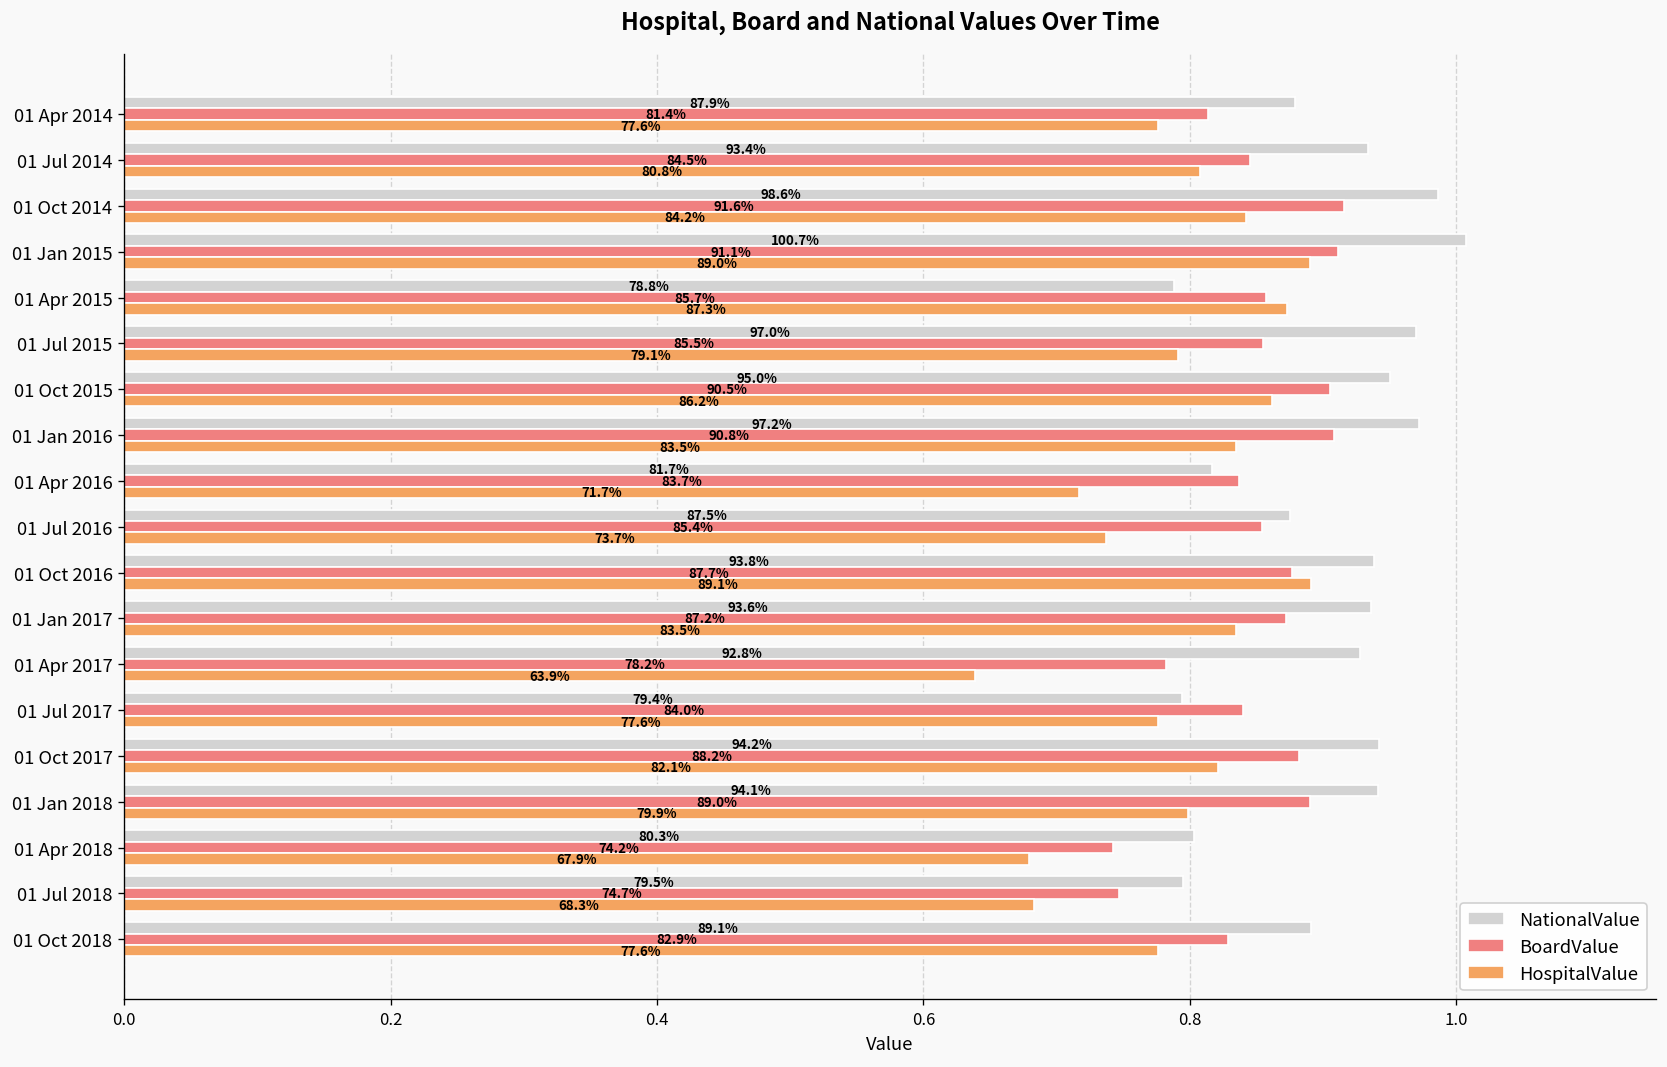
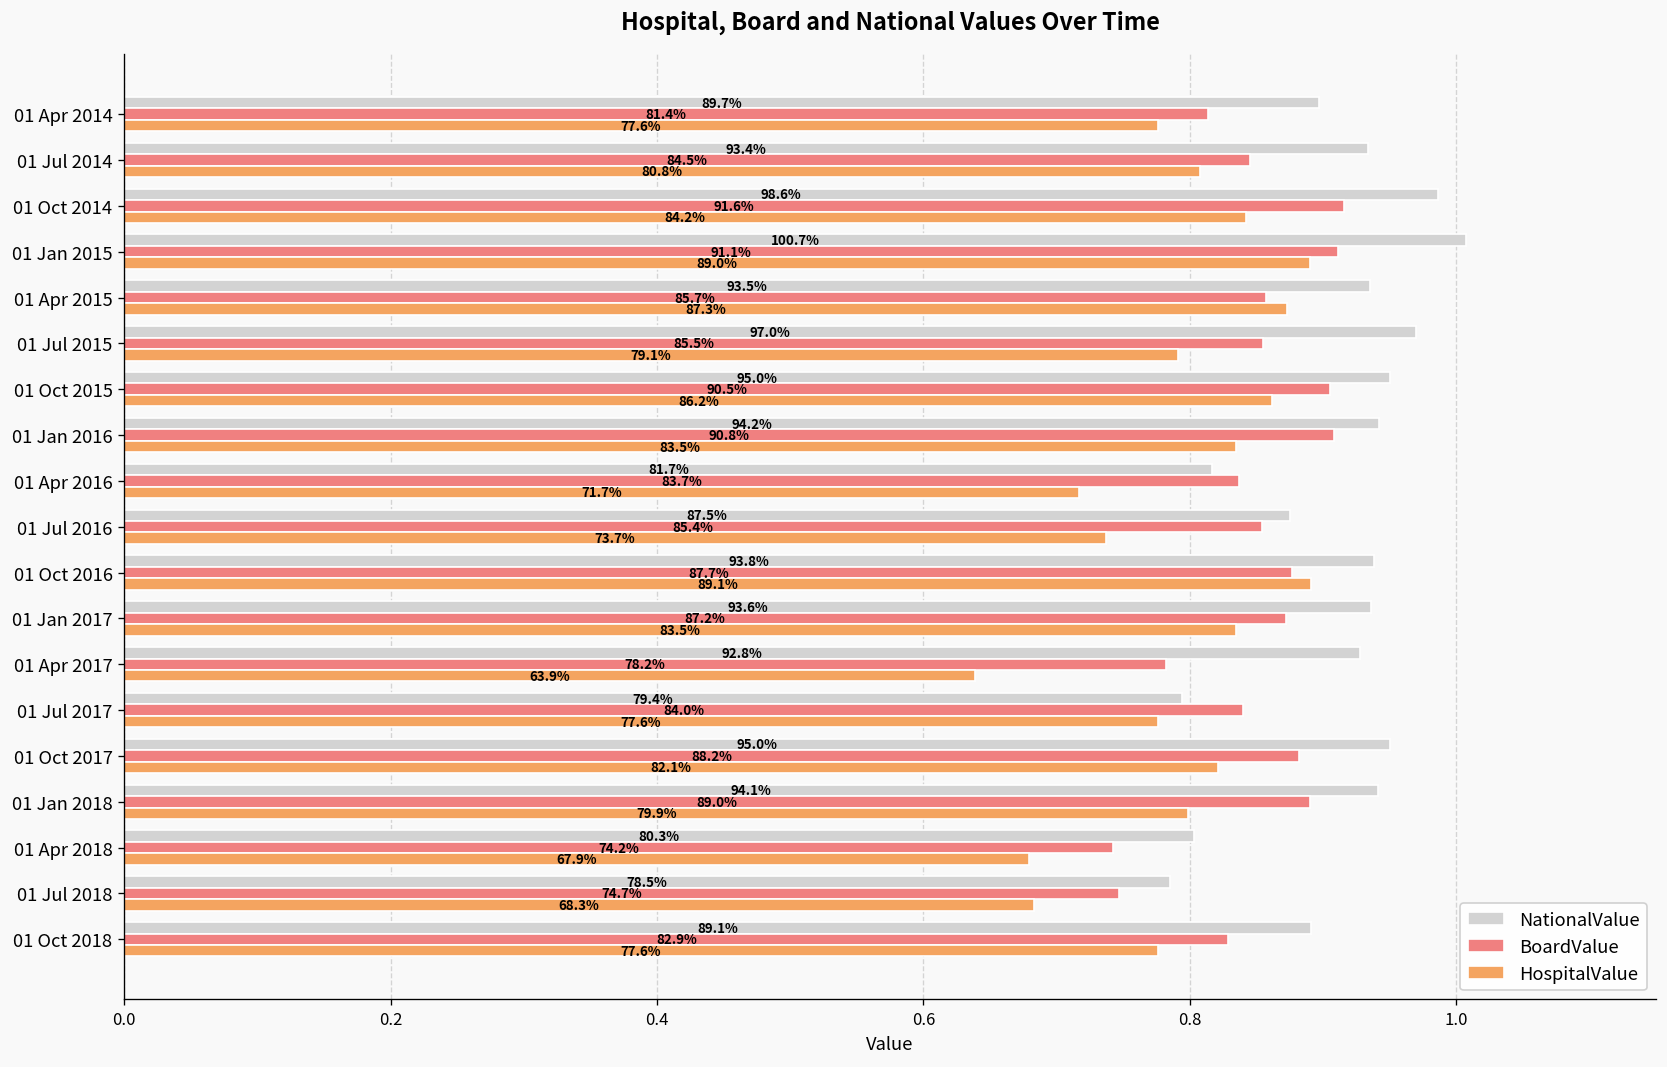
  {
    "NationalValue": {
-     "01 Apr 2014": "87.9%",
+     "01 Apr 2014": "89.7%",
      "01 Jul 2014": "93.4%",
      "01 Oct 2014": "98.6%",
      "01 Jan 2015": "100.7%",
-     "01 Apr 2015": "78.8%",
+     "01 Apr 2015": "93.5%",
      "01 Jul 2015": "97.0%",
      "01 Oct 2015": "95.0%",
-     "01 Jan 2016": "97.2%",
+     "01 Jan 2016": "94.2%",
      "01 Oct 2016": "93.8%",
      "01 Jan 2017": "93.6%",
      "01 Apr 2017": "92.8%",
      "01 Jul 2017": "79.4%",
-     "01 Oct 2017": "94.2%",
+     "01 Oct 2017": "95.0%",
      "01 Jan 2018": "94.1%",
      "01 Apr 2018": "80.3%",
-     "01 Jul 2018": "79.5%",
+     "01 Jul 2018": "78.5%",
      "01 Oct 2018": "89.1%"
    }
  }
